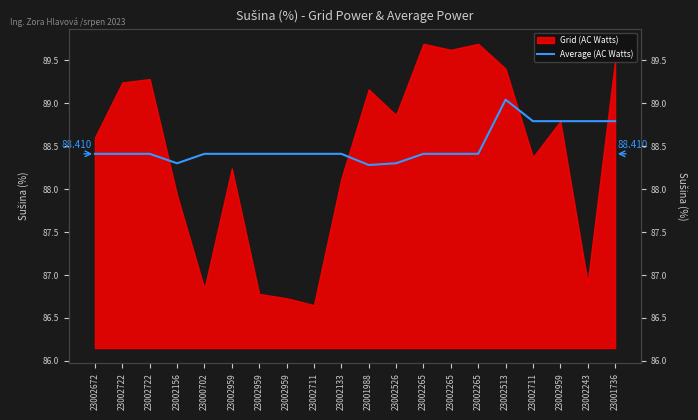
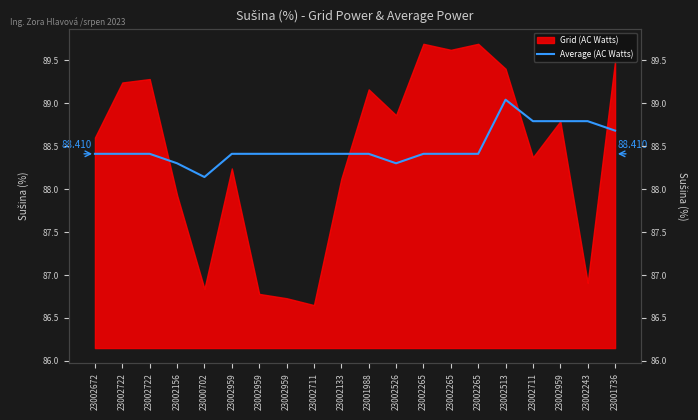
  {
    "Average (AC Watts)": {
      "23002156": 88.3,
-     "23000702": 88.4,
+     "23000702": 88.1,
      "23002133": 88.4,
-     "23001988": 88.3,
+     "23001988": 88.4,
      "23002526": 88.3,
      "23002513": 89.0,
      "23002243": 88.8,
-     "23001736": 88.8
+     "23001736": 88.7
    },
    "Grid (AC Watts)": {
      "23002156": 87.9,
      "23000702": 86.8,
      "23002133": 88.1,
      "23001988": 89.2,
      "23002526": 88.9,
      "23002513": 89.4,
      "23002243": 86.9
    }
  }
